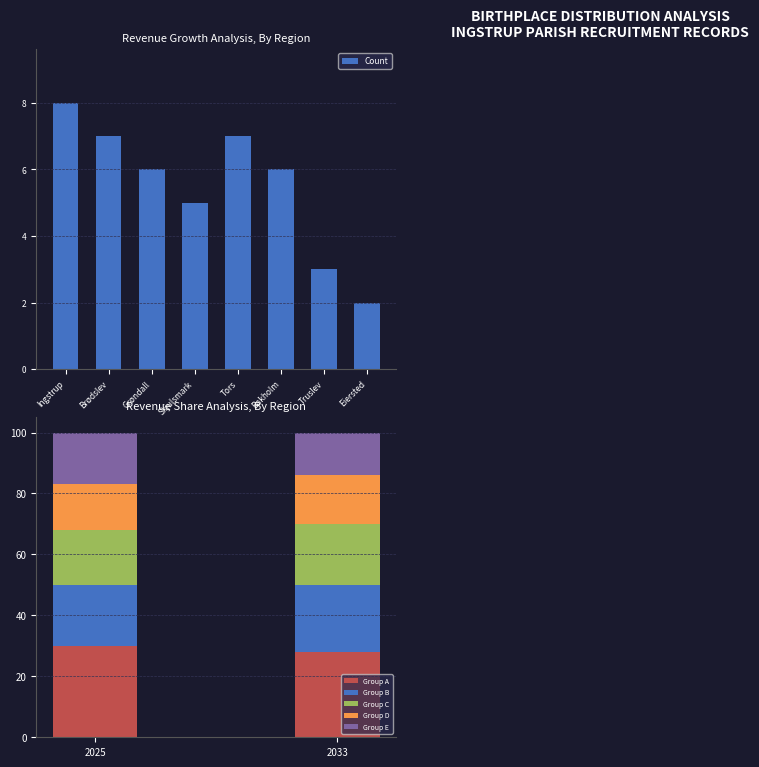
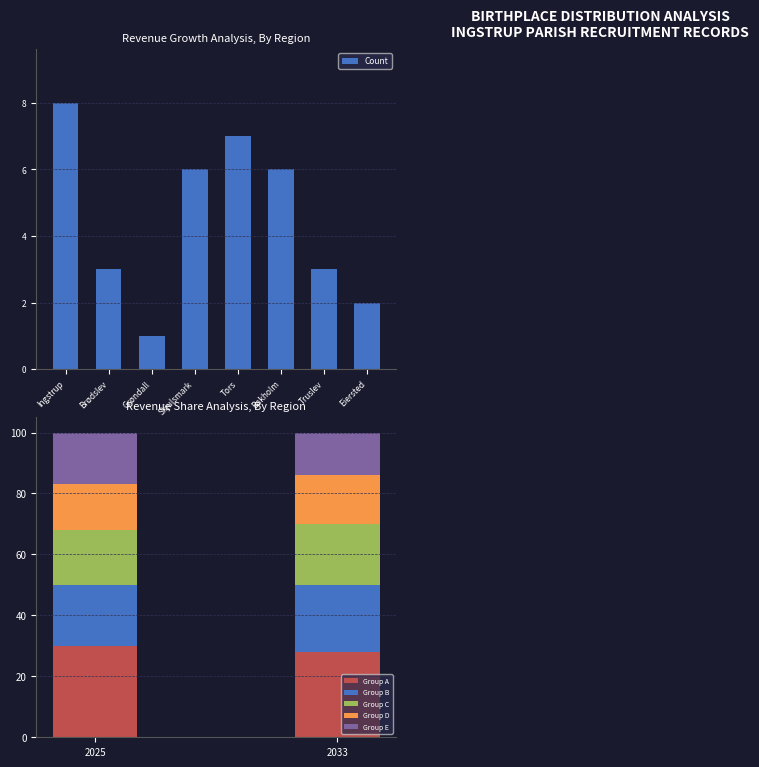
  {
    "Revenue Growth Analysis, By Region": {
      "Ingstrup": 8,
-     "Brødslev": 7,
-     "Grøndall": 6,
-     "Skjulsmark": 5,
+     "Brødslev": 3,
+     "Grøndall": 1,
+     "Skjulsmark": 6,
      "Tors": 7,
      "Bakholm": 6,
      "Truslev": 3,
      "Eiersted": 2
    },
    "Revenue Share Analysis, By Region": {
      "Group A": {
        "2025": 30,
        "2033": 28
      },
      "Group B": {
        "2025": 20,
        "2033": 22
      },
      "Group C": {
        "2025": 18,
        "2033": 20
      },
      "Group D": {
        "2025": 15,
        "2033": 16
      },
      "Group E": {
        "2025": 17,
        "2033": 14
      }
    }
  }
